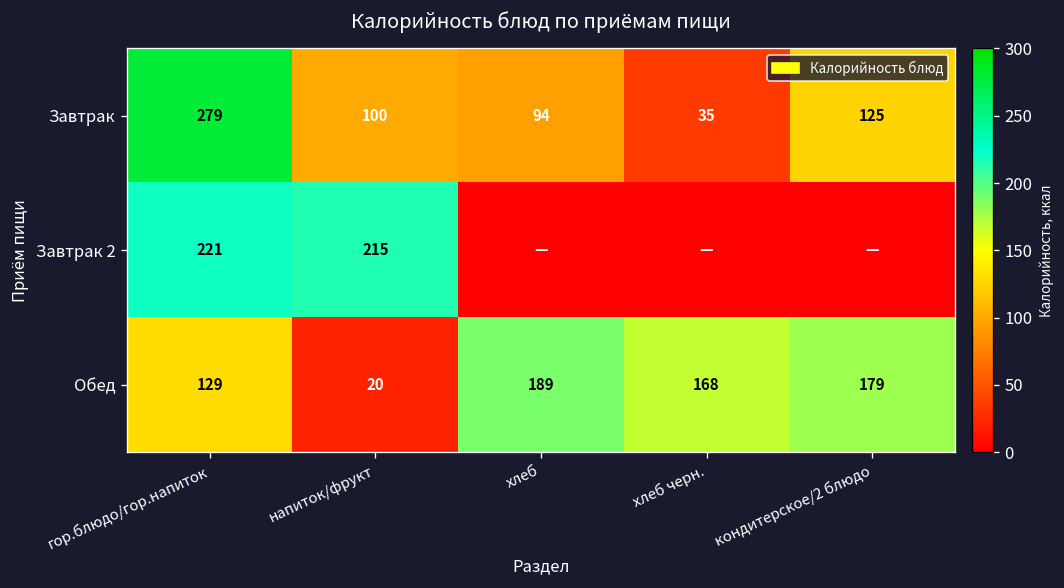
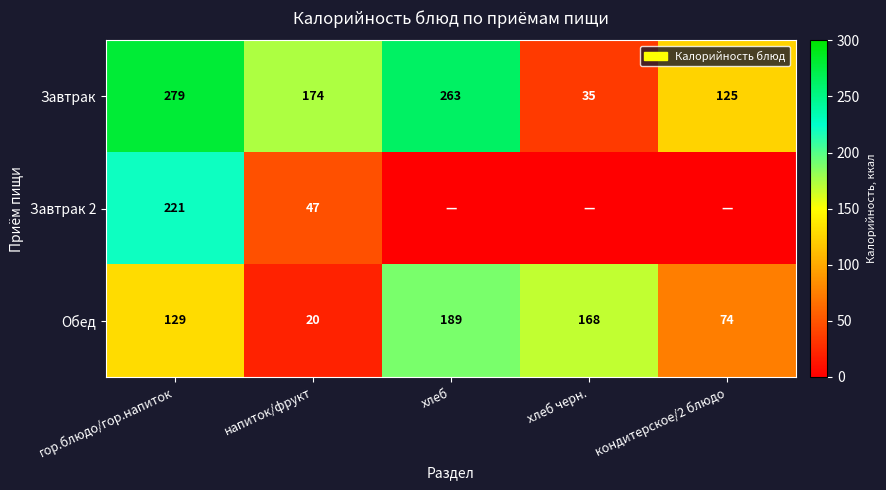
  {
    "Завтрак": {
      "гор.блюдо/гор.напиток": 279,
-     "напиток/фрукт": 100,
-     "хлеб": 94,
+     "напиток/фрукт": 174,
+     "хлеб": 263,
      "хлеб черн.": 35,
      "кондитерское/2 блюдо": 125
    },
    "Завтрак 2": {
      "гор.блюдо/гор.напиток": 221,
-     "напиток/фрукт": 215
+     "напиток/фрукт": 47
    },
    "Обед": {
      "гор.блюдо/гор.напиток": 129,
      "напиток/фрукт": 20,
      "хлеб": 189,
      "хлеб черн.": 168,
-     "кондитерское/2 блюдо": 179
+     "кондитерское/2 блюдо": 74
    }
  }
